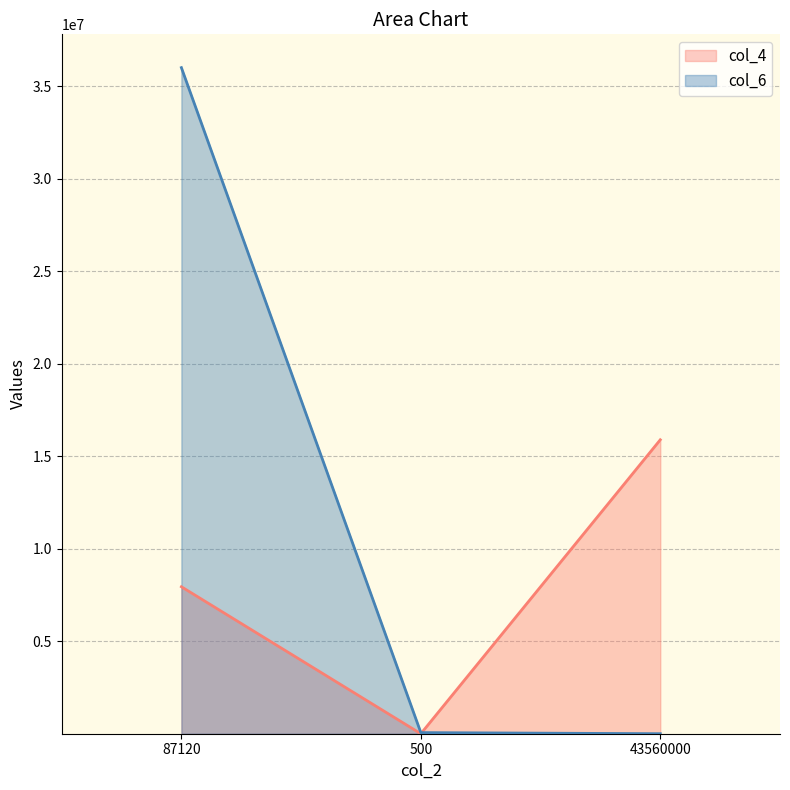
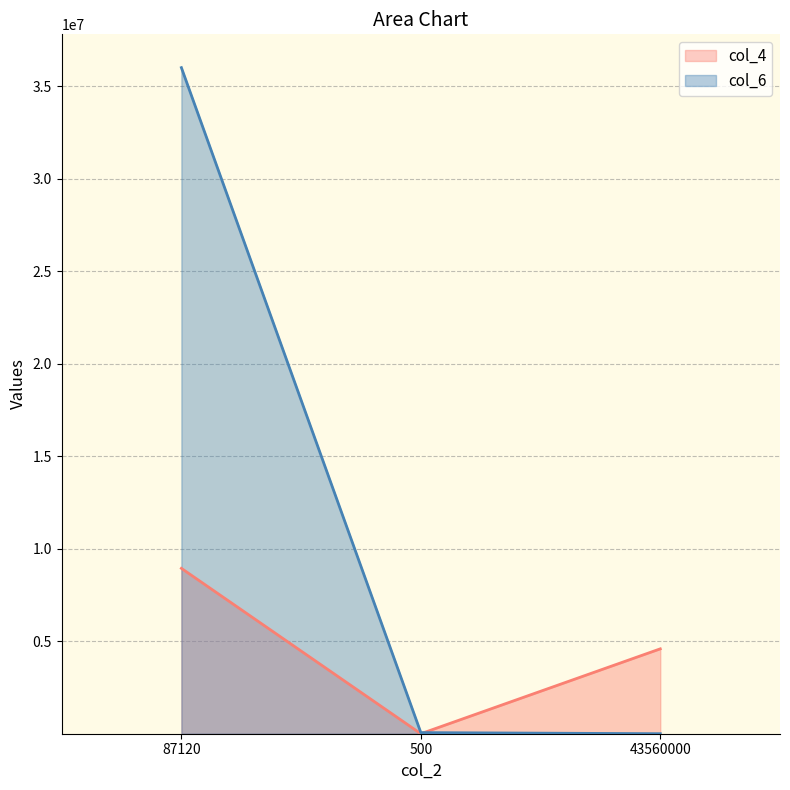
  {
    "col_4": {
-     "87120": 7900000,
-     "43560000": 15900000
+     "87120": 8900000,
+     "43560000": 4600000
    },
    "col_6": {
      "87120": 36000000,
      "43560000": 0
    }
  }
